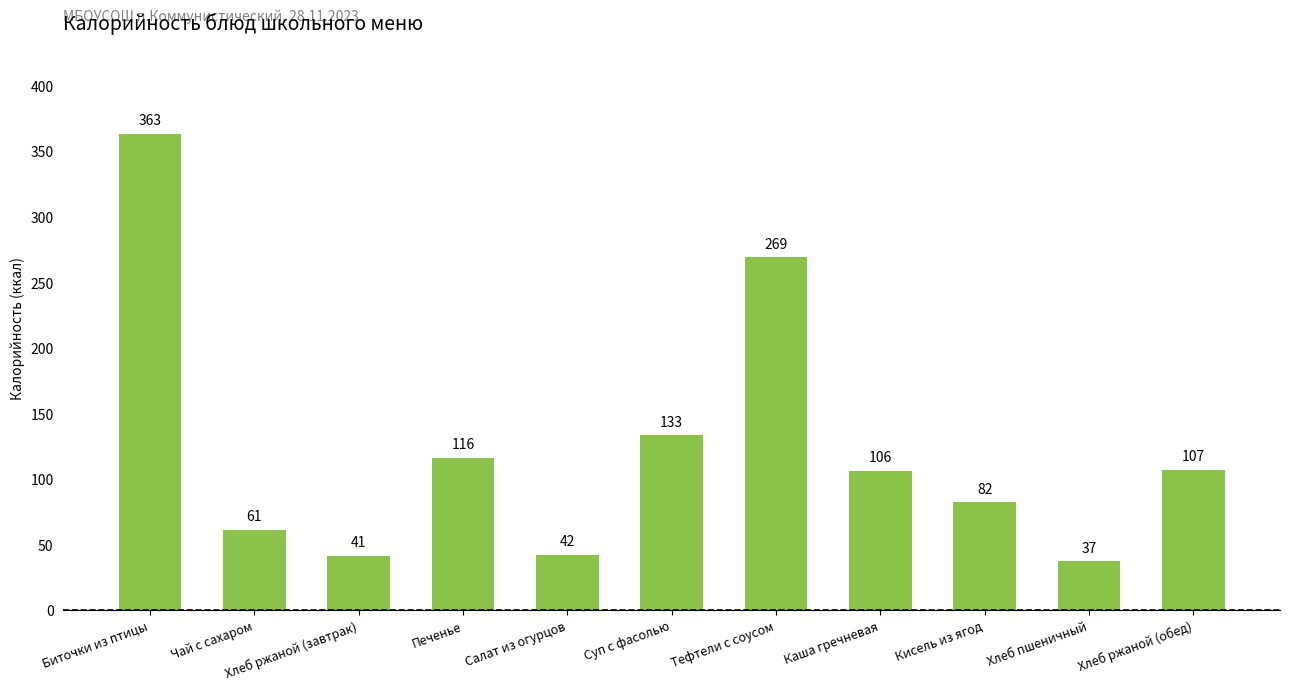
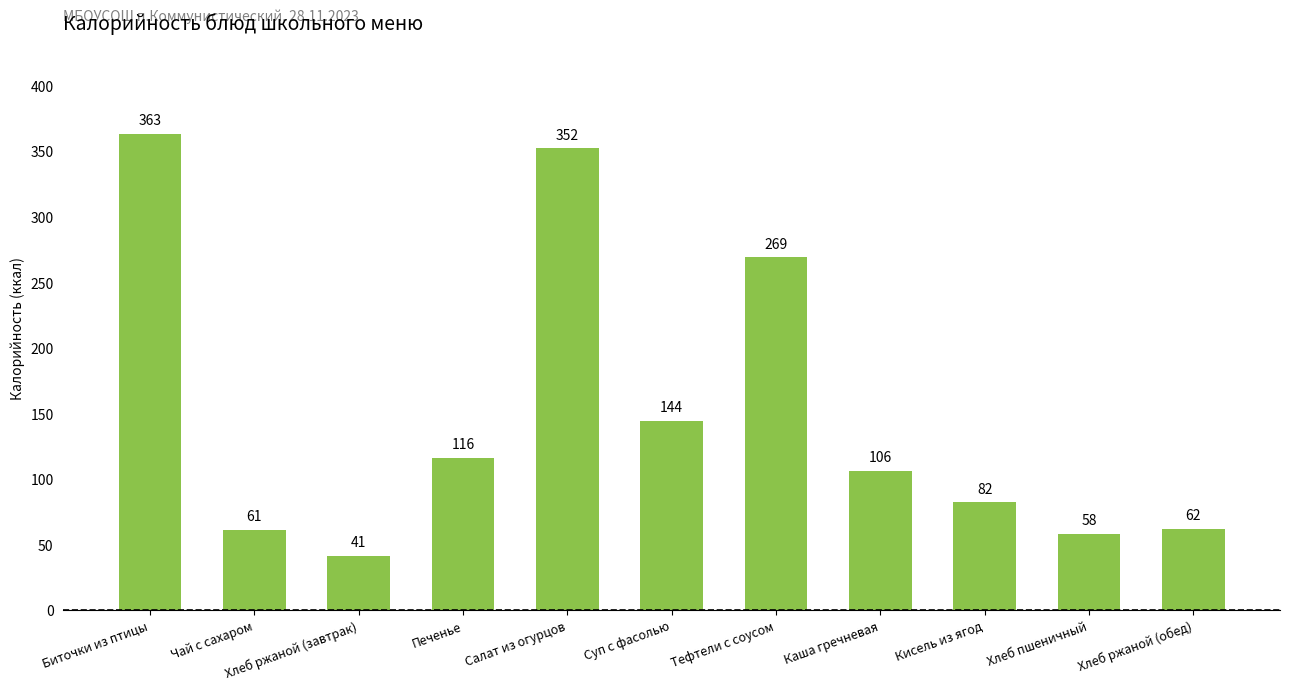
  {
    "Биточки из птицы": 363,
    "Чай с сахаром": 61,
    "Хлеб ржаной (завтрак)": 41,
    "Печенье": 116,
-   "Салат из огурцов": 42,
-   "Суп с фасолью": 133,
+   "Салат из огурцов": 352,
+   "Суп с фасолью": 144,
    "Тефтели с соусом": 269,
    "Каша гречневая": 106,
    "Кисель из ягод": 82,
-   "Хлеб пшеничный": 37,
-   "Хлеб ржаной (обед)": 107
+   "Хлеб пшеничный": 58,
+   "Хлеб ржаной (обед)": 62
  }
